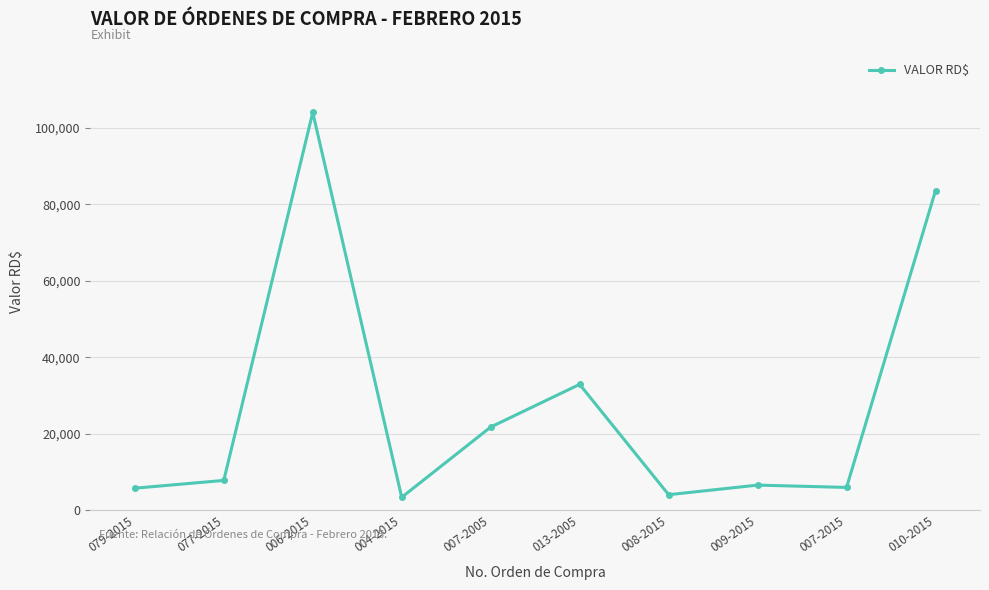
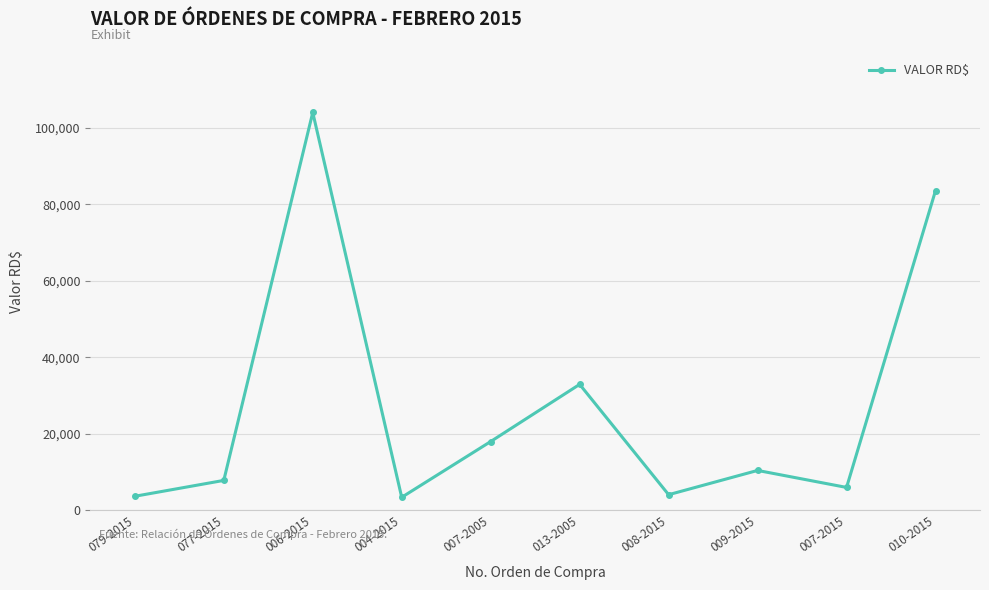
  {
-   "079-2015": "6,000",
+   "079-2015": "4,000",
    "077-2015": "8,000",
    "006-2015": "104,000",
    "004-2015": "3,000",
-   "007-2005": "22,000",
+   "007-2005": "18,000",
    "013-2005": "33,000",
    "008-2015": "4,000",
-   "009-2015": "7,000",
+   "009-2015": "10,000",
    "007-2015": "6,000",
    "010-2015": "84,000"
  }
